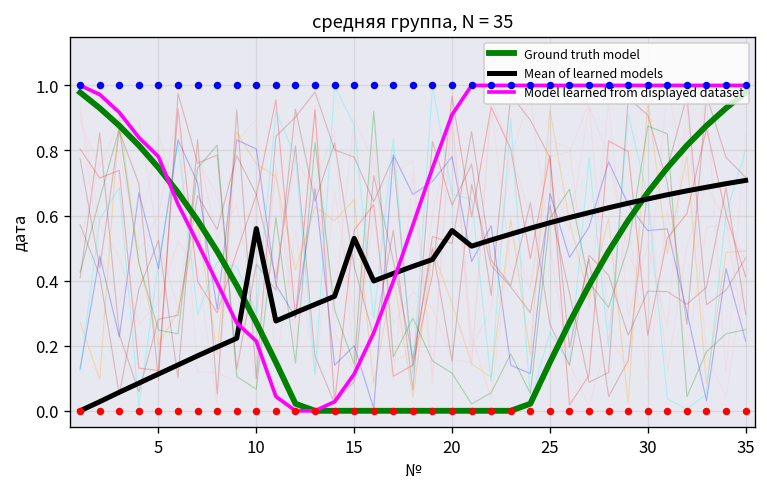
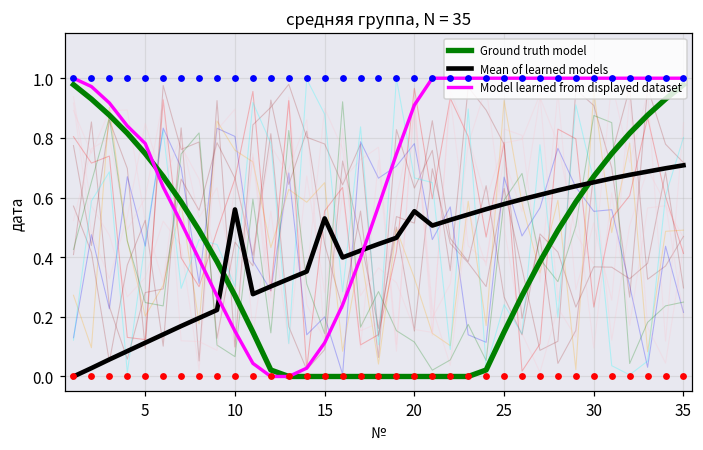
  {
    "Mean of learned models": {
      "5": 0.11,
      "10": 0.56,
      "15": 0.53,
      "20": 0.55,
      "25": 0.58
    },
    "Model learned from displayed dataset": {
      "5": 0.78,
-     "10": 0.21,
+     "10": 0.15,
      "15": 0.11
    }
  }
